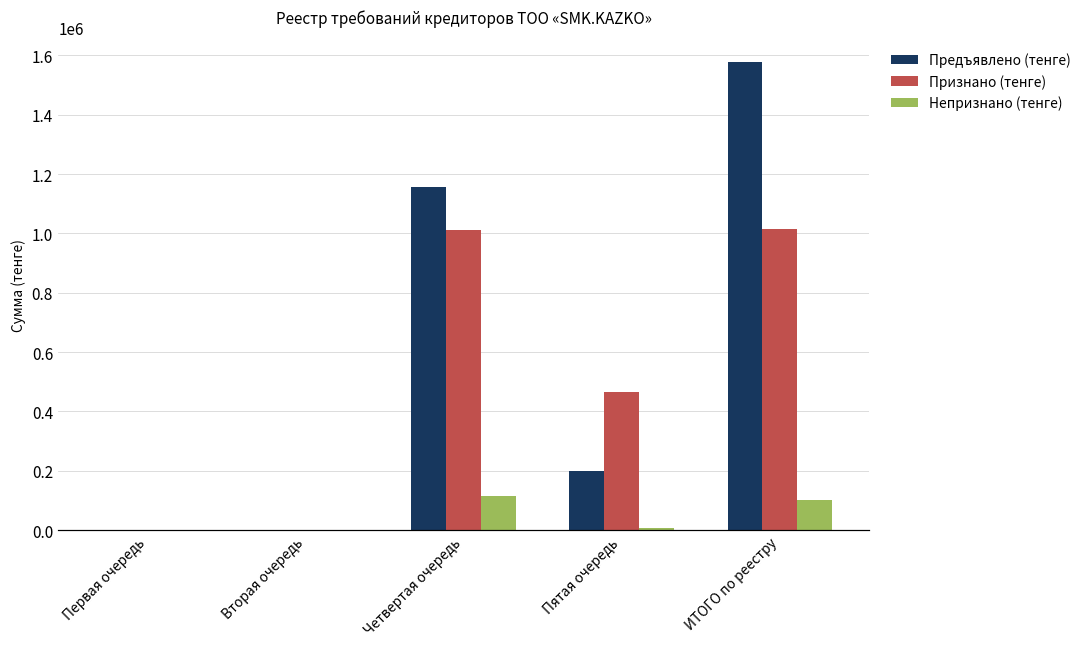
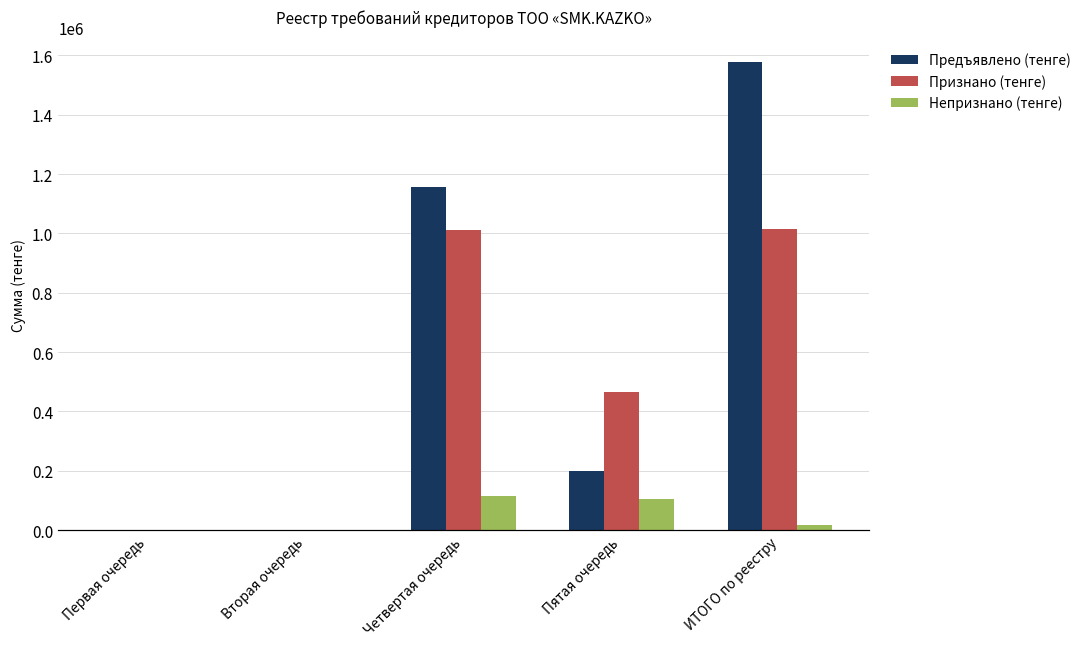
  {
    "Предъявлено (тенге)": {
      "Первая очередь": 0,
      "Вторая очередь": 0,
      "Четвертая очередь": 1150000,
      "Пятая очередь": 200000,
      "ИТОГО по реестру": 1580000
    },
    "Признано (тенге)": {
      "Первая очередь": 0,
      "Вторая очередь": 0,
      "Четвертая очередь": 1010000,
      "Пятая очередь": 460000,
      "ИТОГО по реестру": 1010000
    },
    "Непризнано (тенге)": {
      "Первая очередь": 0,
      "Вторая очередь": 0,
      "Четвертая очередь": 120000,
-     "Пятая очередь": 10000,
-     "ИТОГО по реестру": 100000
+     "Пятая очередь": 100000,
+     "ИТОГО по реестру": 20000
    }
  }
